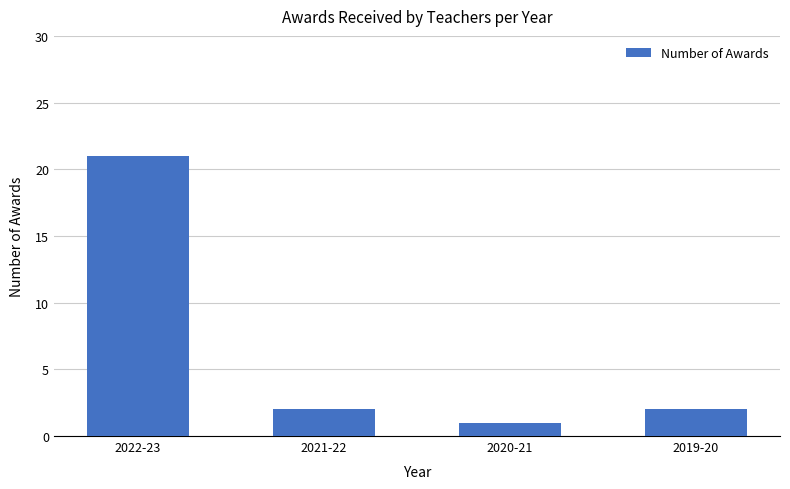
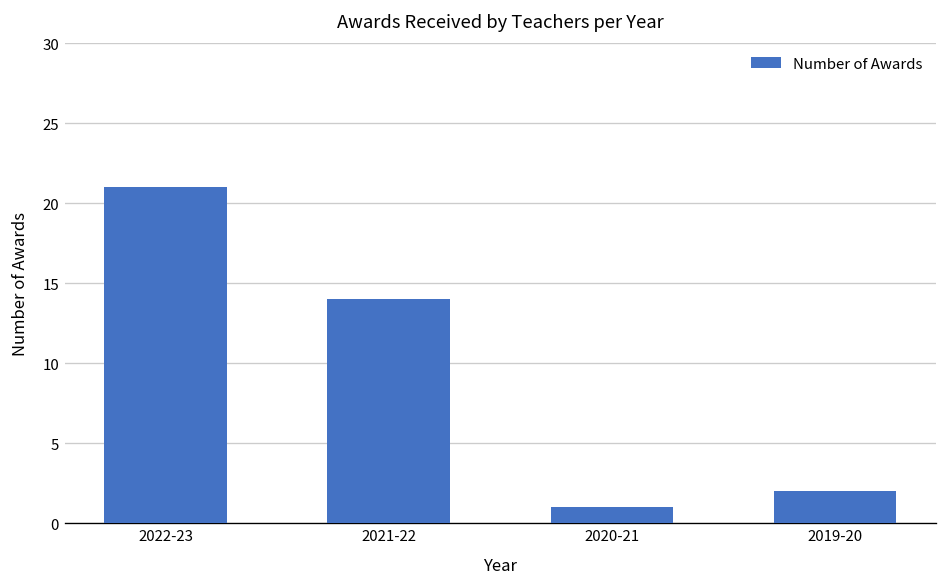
  {
    "2022-23": 21,
-   "2021-22": 2,
+   "2021-22": 14,
    "2020-21": 1,
    "2019-20": 2
  }
